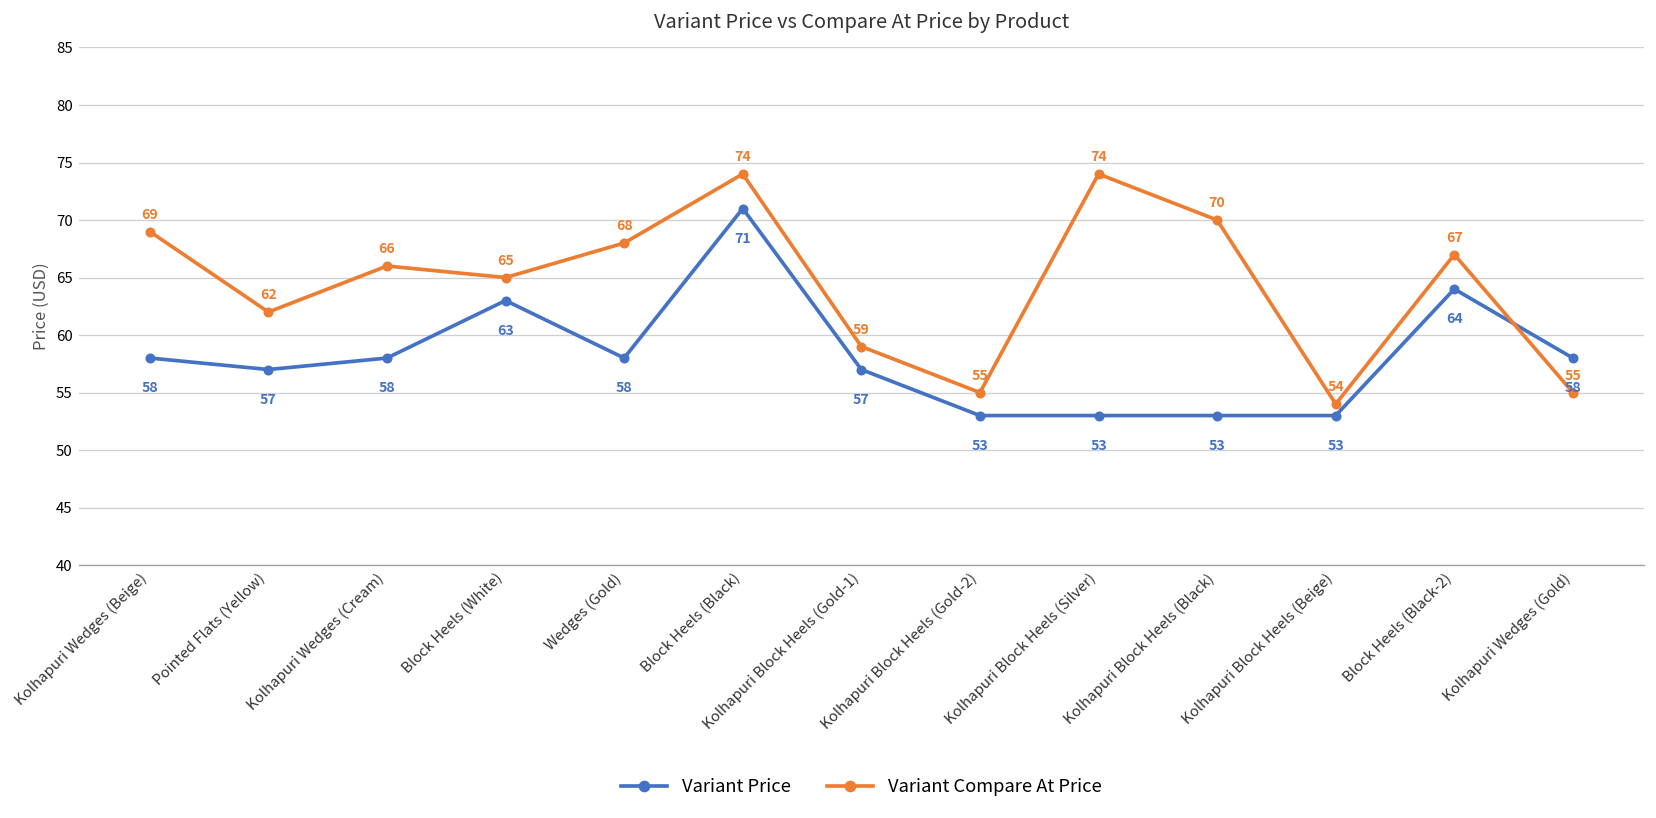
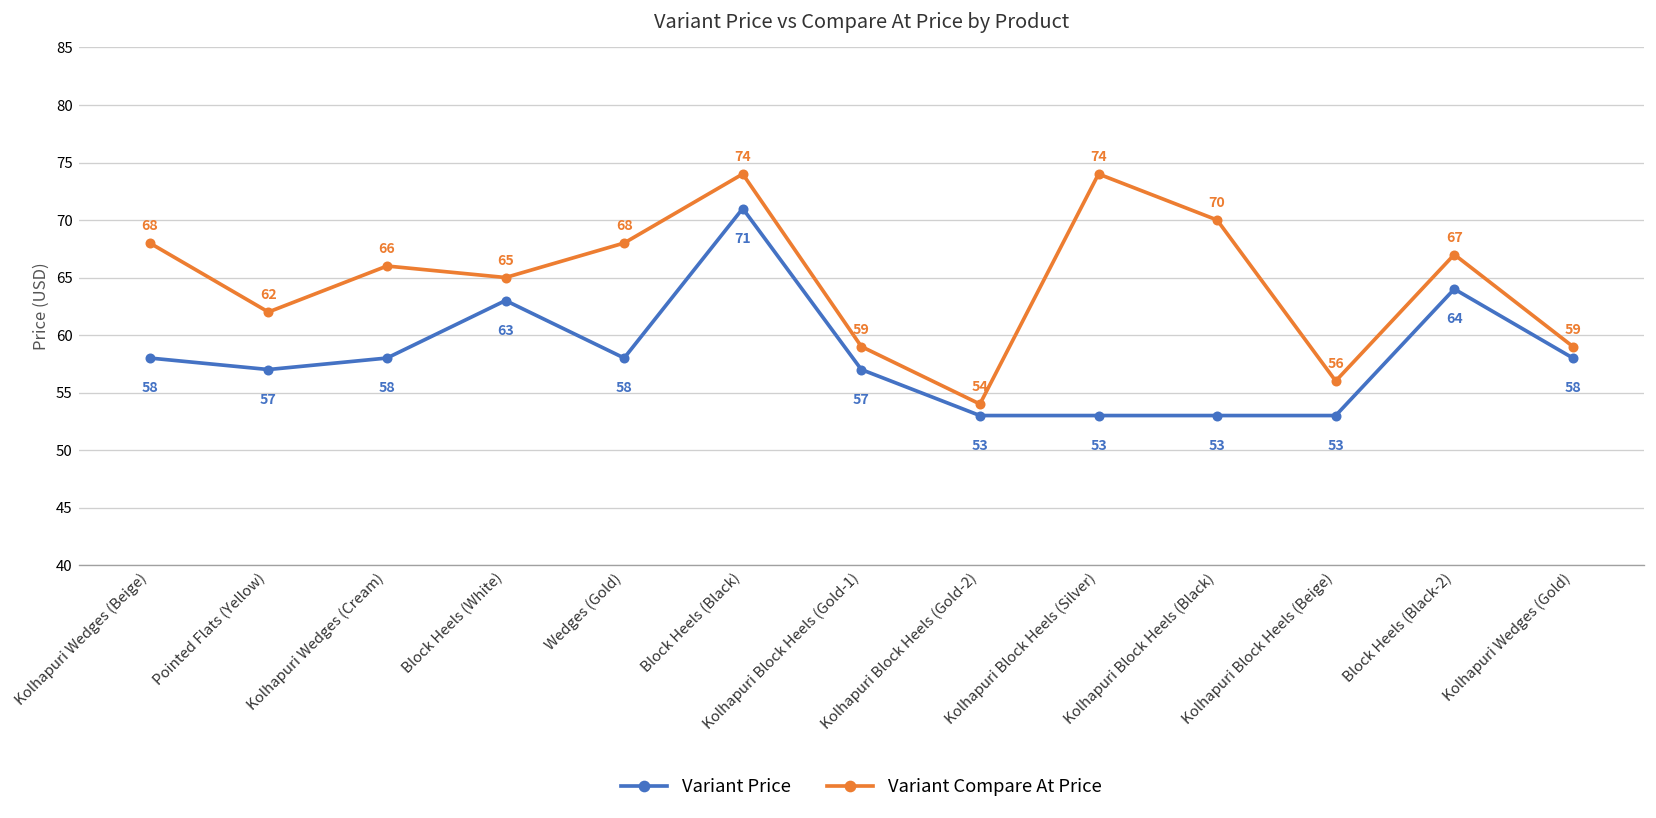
  {
    "Variant Price": {
      "Kolhapuri Wedges (Beige)": 58,
      "Pointed Flats (Yellow)": 57,
      "Kolhapuri Wedges (Cream)": 58,
      "Block Heels (White)": 63,
      "Wedges (Gold)": 58,
      "Block Heels (Black)": 71,
      "Kolhapuri Block Heels (Gold-1)": 57,
      "Kolhapuri Block Heels (Gold-2)": 53,
      "Kolhapuri Block Heels (Silver)": 53,
      "Kolhapuri Block Heels (Black)": 53,
      "Kolhapuri Block Heels (Beige)": 53,
      "Block Heels (Black-2)": 64
    },
    "Variant Compare At Price": {
-     "Kolhapuri Wedges (Beige)": 69,
+     "Kolhapuri Wedges (Beige)": 68,
      "Pointed Flats (Yellow)": 62,
      "Kolhapuri Wedges (Cream)": 66,
      "Block Heels (White)": 65,
      "Wedges (Gold)": 68,
      "Block Heels (Black)": 74,
      "Kolhapuri Block Heels (Gold-1)": 59,
-     "Kolhapuri Block Heels (Gold-2)": 55,
+     "Kolhapuri Block Heels (Gold-2)": 54,
      "Kolhapuri Block Heels (Silver)": 74,
      "Kolhapuri Block Heels (Black)": 70,
-     "Kolhapuri Block Heels (Beige)": 54,
+     "Kolhapuri Block Heels (Beige)": 56,
      "Block Heels (Black-2)": 67,
-     "Kolhapuri Wedges (Gold)": 55
+     "Kolhapuri Wedges (Gold)": 59
    }
  }
